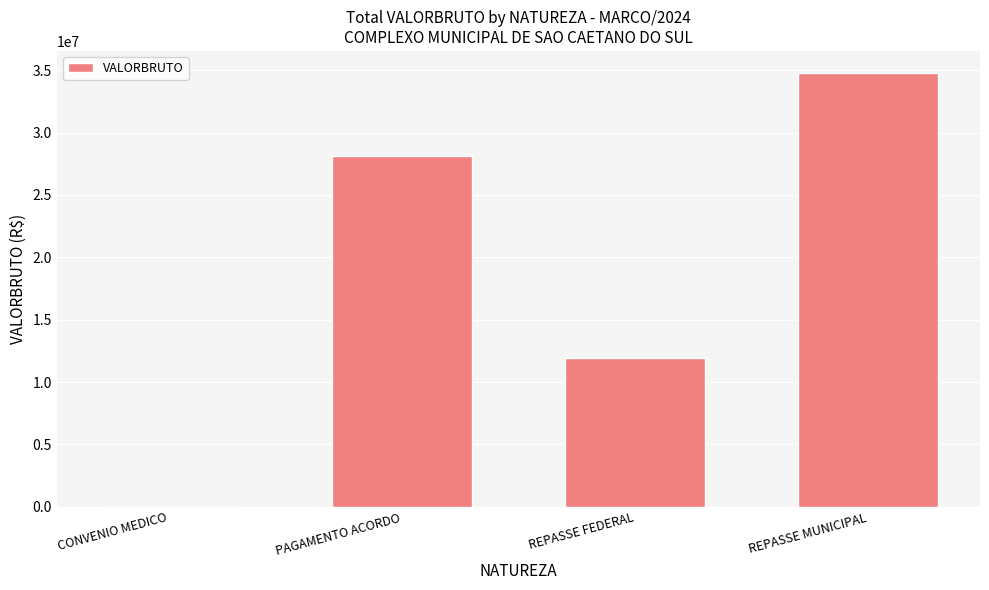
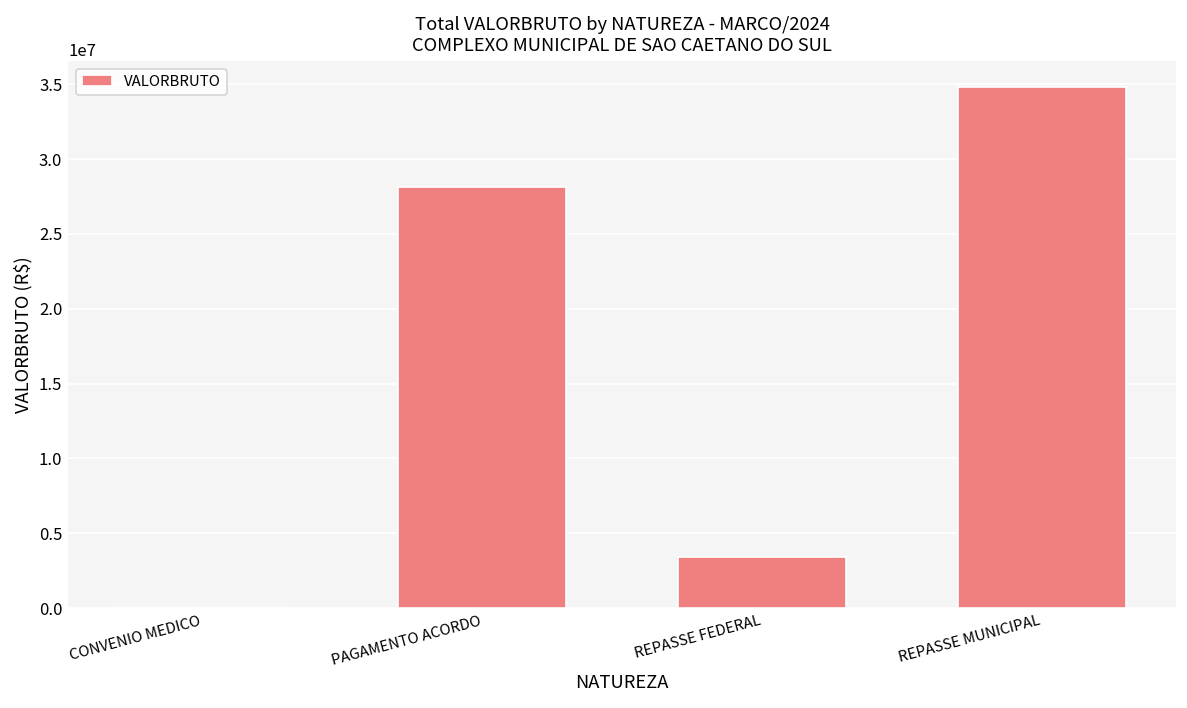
  {
    "PAGAMENTO ACORDO": 28100000,
-   "REPASSE FEDERAL": 11900000,
+   "REPASSE FEDERAL": 3400000,
    "REPASSE MUNICIPAL": 34800000
  }
